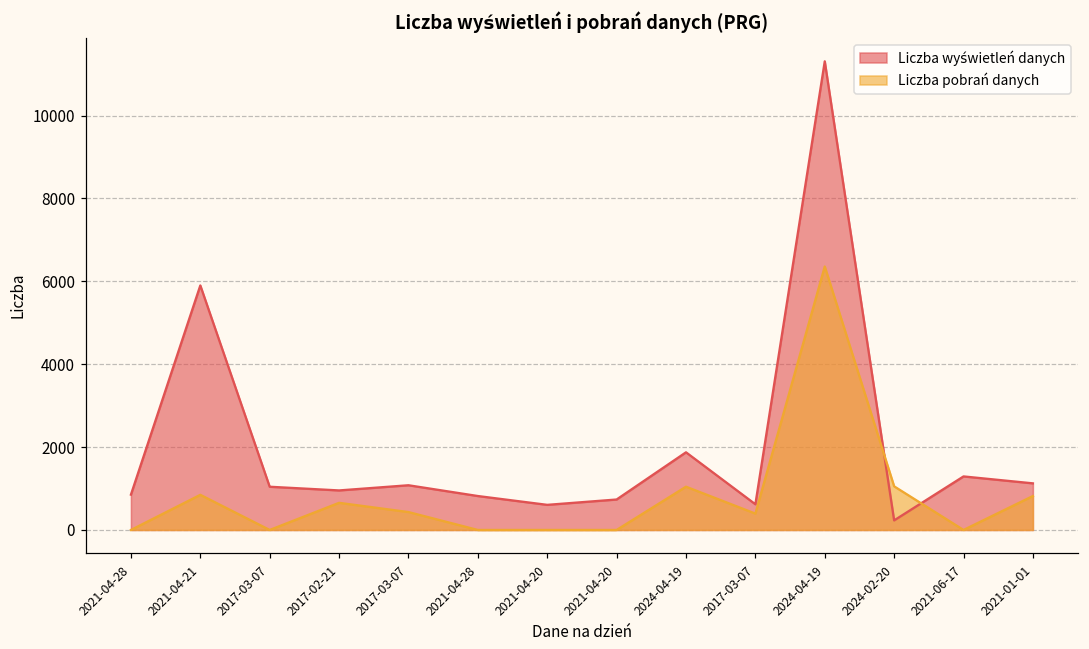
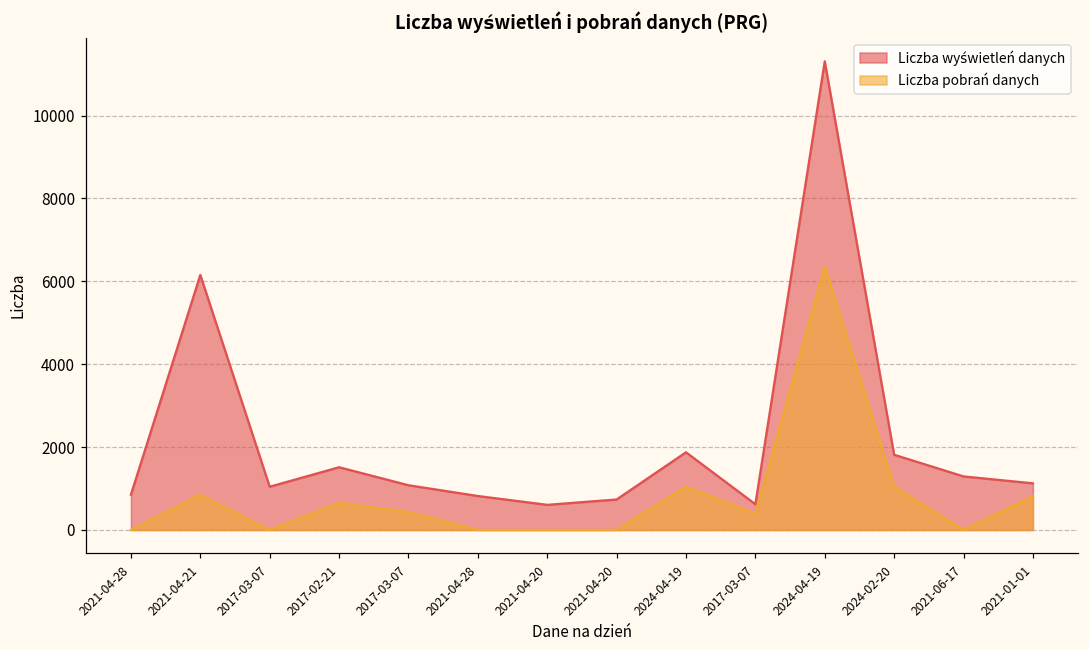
  {
    "Liczba wyświetleń danych": {
-     "2021-04-21": 5900,
-     "2017-02-21": 1000,
-     "2024-02-20": 200,
+     "2021-04-21": 6200,
+     "2017-02-21": 1500,
+     "2024-02-20": 1800,
      "2021-06-17": 1300,
      "2021-01-01": 1100
    },
    "Liczba pobrań danych": {
      "2021-04-21": 800,
      "2017-02-21": 700,
      "2024-02-20": 1100,
      "2021-06-17": 0,
      "2021-01-01": 800
    }
  }
